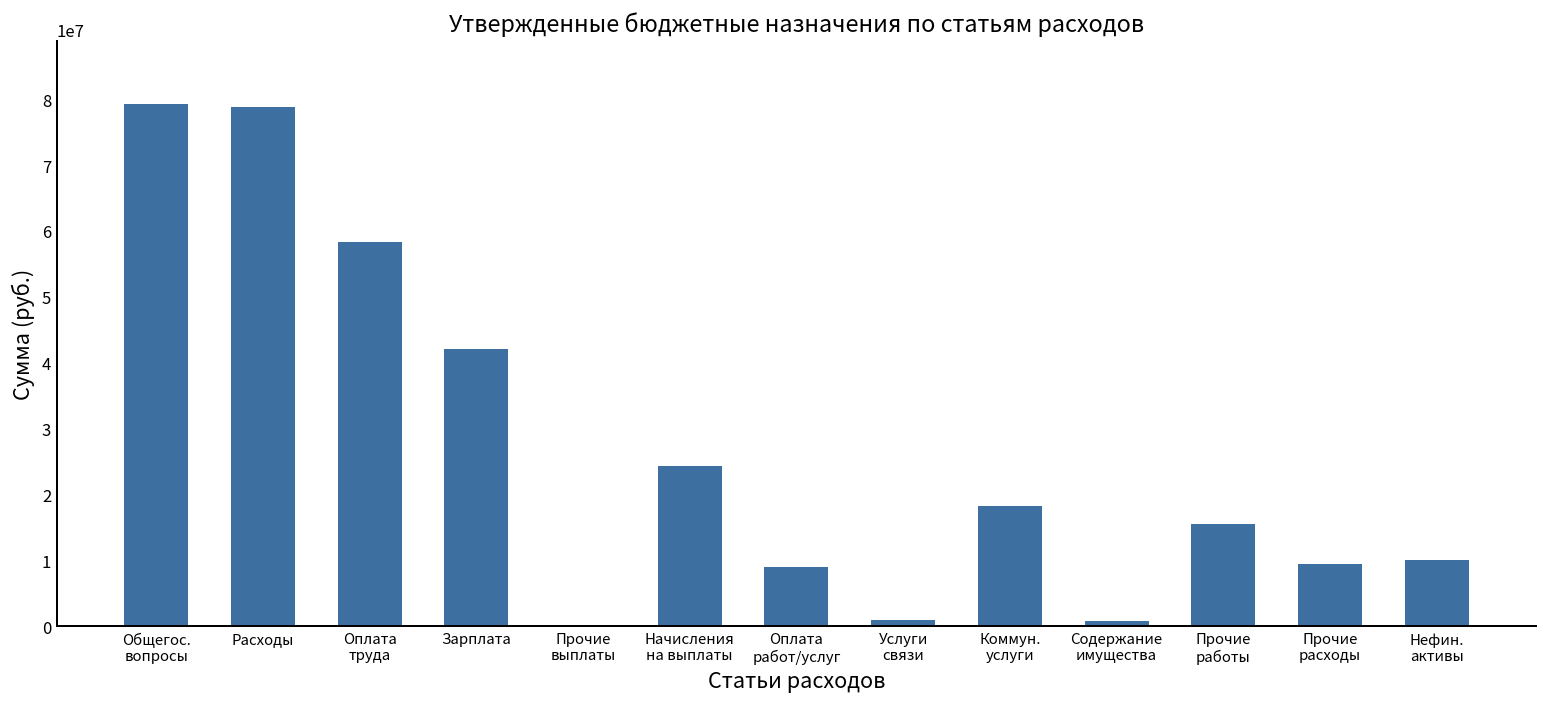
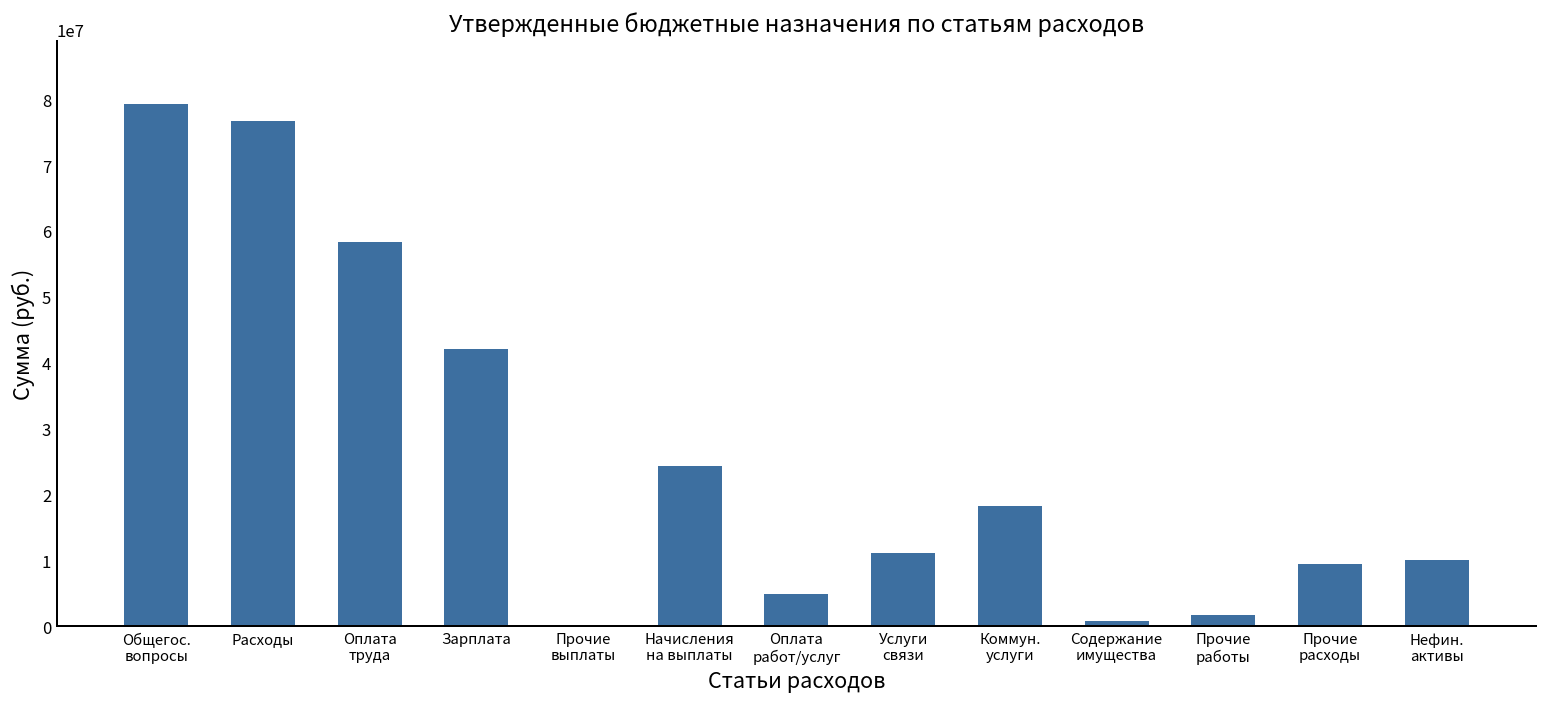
  {
    "Общегос. вопросы": 79000000,
-   "Расходы": 79000000,
+   "Расходы": 77000000,
    "Оплата труда": 58000000,
    "Зарплата": 42000000,
    "Начисления на выплаты": 24000000,
-   "Оплата работ/услуг": 9000000,
-   "Услуги связи": 1000000,
+   "Оплата работ/услуг": 5000000,
+   "Услуги связи": 11000000,
    "Коммун. услуги": 18000000,
    "Содержание имущества": 1000000,
-   "Прочие работы": 16000000,
+   "Прочие работы": 2000000,
    "Прочие расходы": 9000000,
    "Нефин. активы": 10000000
  }
